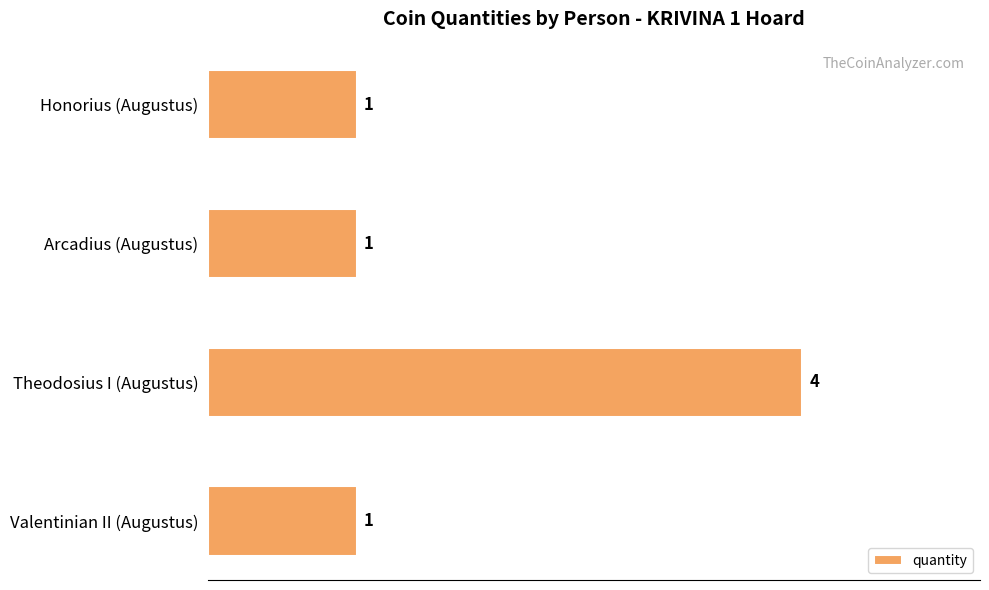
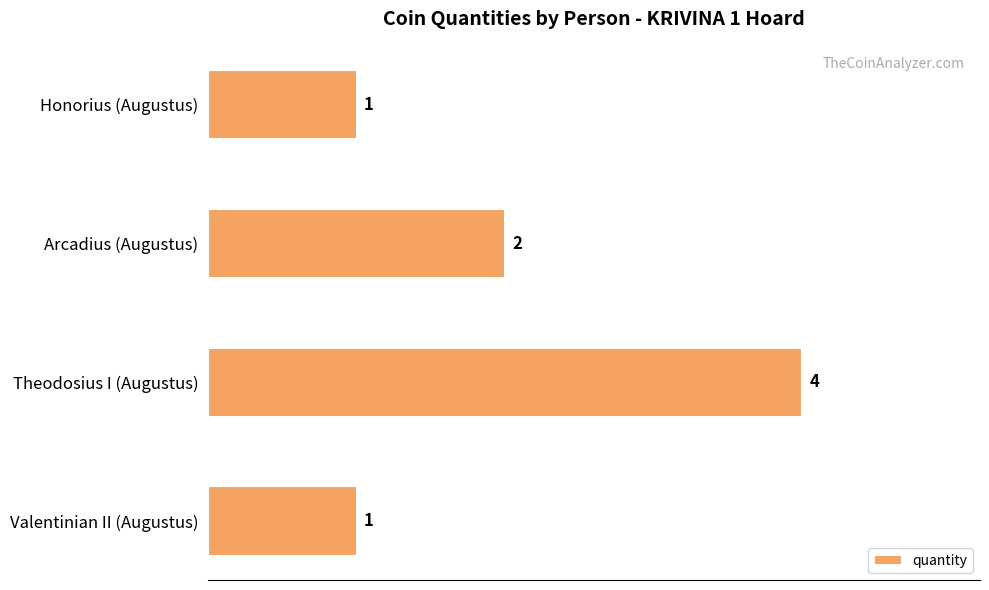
  {
    "Honorius (Augustus)": 1,
-   "Arcadius (Augustus)": 1,
+   "Arcadius (Augustus)": 2,
    "Theodosius I (Augustus)": 4,
    "Valentinian II (Augustus)": 1
  }
